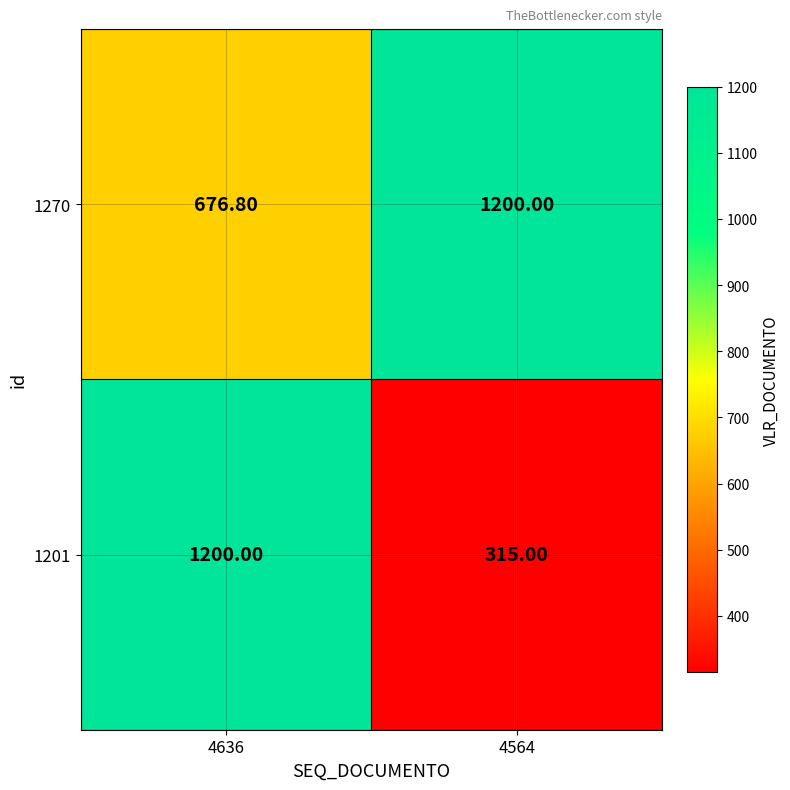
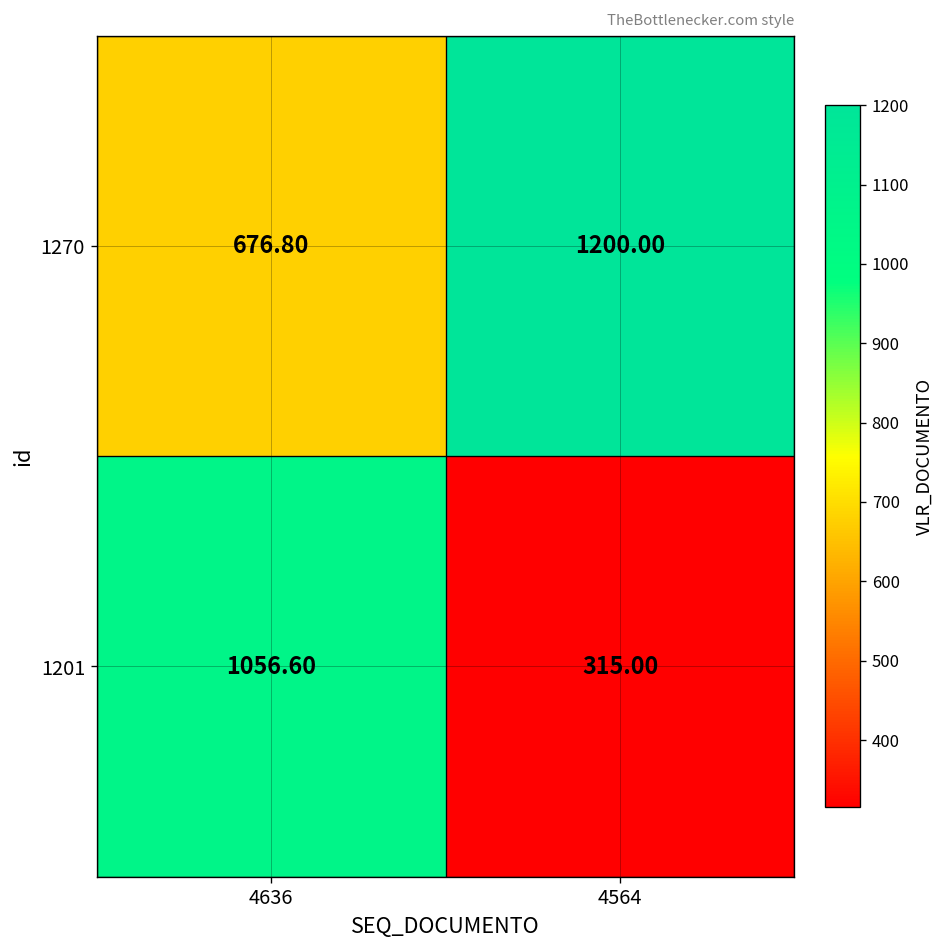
  {
    "1270": {
      "4636": 676.80,
      "4564": 1200.00
    },
    "1201": {
-     "4636": 1200.00,
+     "4636": 1056.60,
      "4564": 315.00
    }
  }
